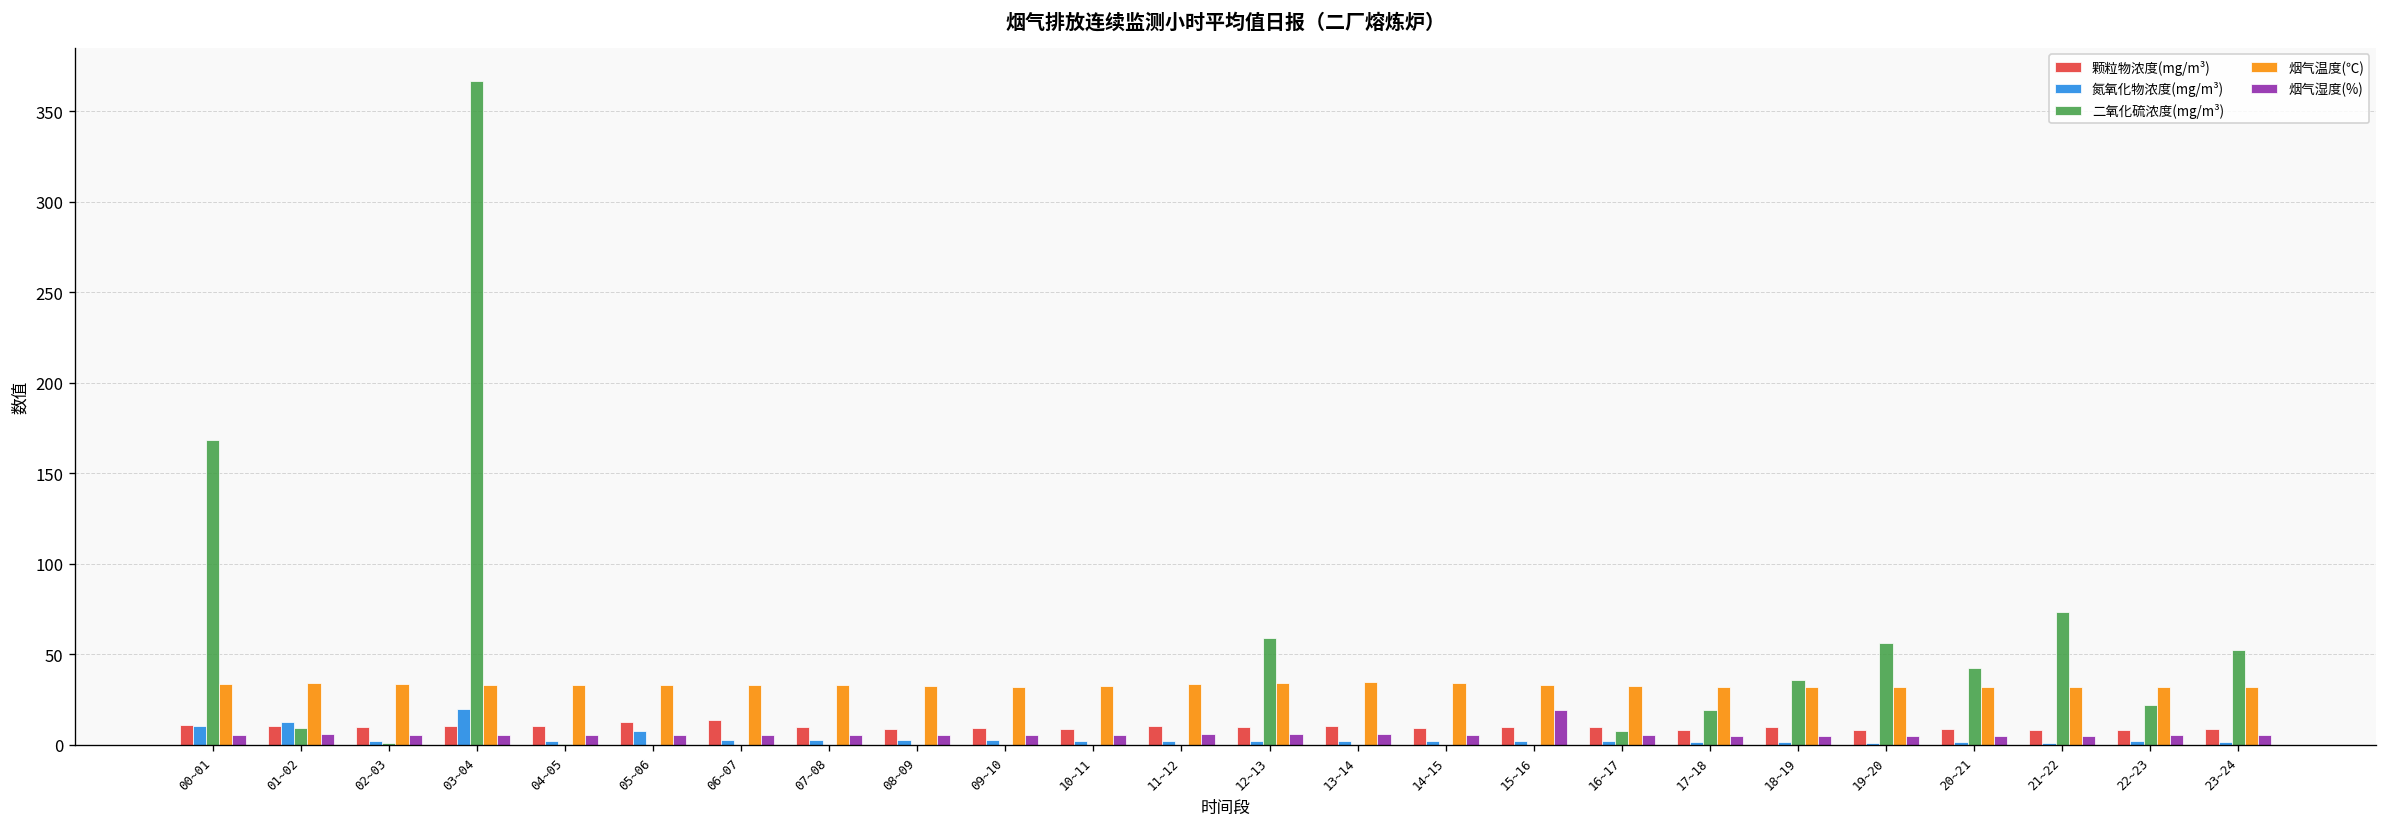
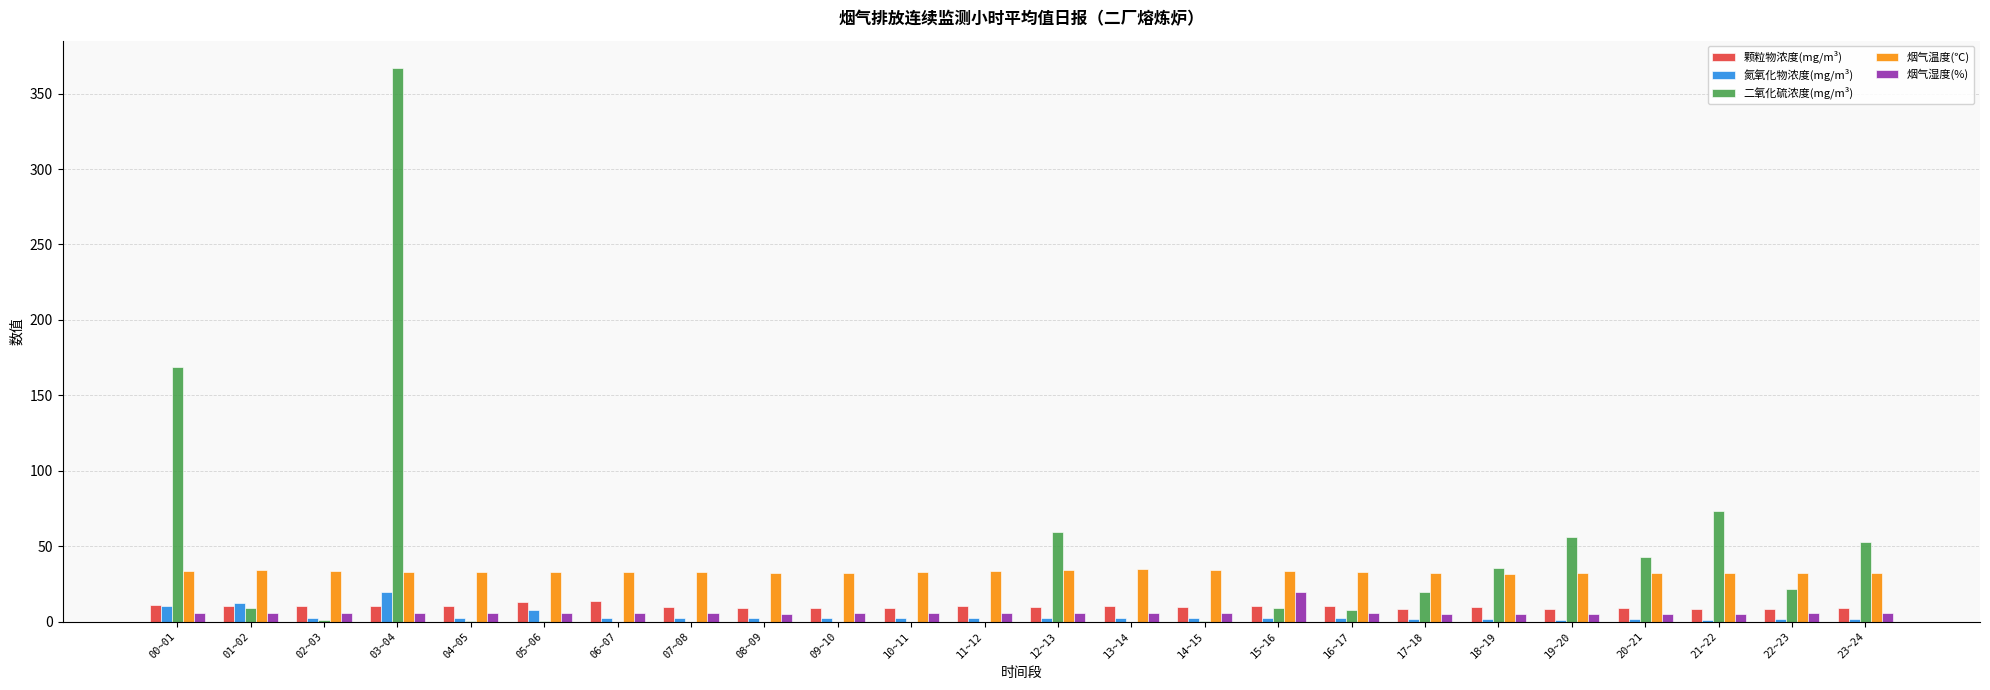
  {
    "颗粒物浓度(mg/m³)": {
      "00~01": 11,
      "01~02": 10,
      "02~03": 10,
      "03~04": 10,
      "04~05": 10,
      "05~06": 13,
      "06~07": 14,
      "07~08": 10,
      "08~09": 9,
      "09~10": 9,
      "10~11": 9,
      "11~12": 10,
      "12~13": 10,
      "13~14": 10,
      "14~15": 9,
      "15~16": 10,
      "16~17": 10,
      "17~18": 8,
      "18~19": 10,
      "19~20": 8,
      "20~21": 9,
      "21~22": 8,
      "22~23": 8,
      "23~24": 9
    },
    "氮氧化物浓度(mg/m³)": {
      "00~01": 11,
      "01~02": 12,
      "02~03": 2,
      "03~04": 20,
      "04~05": 2,
      "05~06": 8,
      "06~07": 2,
      "07~08": 3,
      "08~09": 3,
      "09~10": 3,
      "10~11": 2,
      "11~12": 2,
      "12~13": 2,
      "13~14": 2,
      "14~15": 2,
      "15~16": 2,
      "16~17": 2,
      "17~18": 2,
      "22~23": 2
    },
    "二氧化硫浓度(mg/m³)": {
      "00~01": 168,
      "01~02": 9,
      "03~04": 367,
      "08~09": 0,
      "09~10": 0,
      "10~11": 0,
      "11~12": 0,
      "12~13": 59,
-     "15~16": 0,
+     "15~16": 9,
      "16~17": 7,
      "17~18": 19,
      "18~19": 36,
      "19~20": 56,
      "20~21": 43,
      "21~22": 73,
      "22~23": 22,
      "23~24": 52
    },
    "烟气温度(℃)": {
      "00~01": 34,
      "01~02": 34,
      "02~03": 33,
      "03~04": 33,
      "04~05": 33,
      "05~06": 33,
      "06~07": 33,
      "07~08": 33,
      "08~09": 32,
      "09~10": 32,
      "10~11": 33,
      "11~12": 34,
      "12~13": 34,
      "13~14": 35,
      "14~15": 34,
      "15~16": 33,
      "16~17": 33,
      "17~18": 32,
      "18~19": 32,
      "19~20": 32,
      "20~21": 32,
      "21~22": 32,
      "22~23": 32,
      "23~24": 32
    },
    "烟气湿度(%)": {
      "00~01": 6,
      "01~02": 6,
      "02~03": 5,
      "03~04": 5,
      "04~05": 5,
      "05~06": 5,
      "06~07": 5,
      "07~08": 5,
      "08~09": 5,
      "09~10": 5,
      "10~11": 6,
      "11~12": 6,
      "12~13": 6,
      "13~14": 6,
      "14~15": 6,
      "15~16": 20,
      "16~17": 5,
      "17~18": 5,
      "18~19": 5,
      "19~20": 5,
      "20~21": 5,
      "21~22": 5,
      "22~23": 5,
      "23~24": 5
    }
  }
